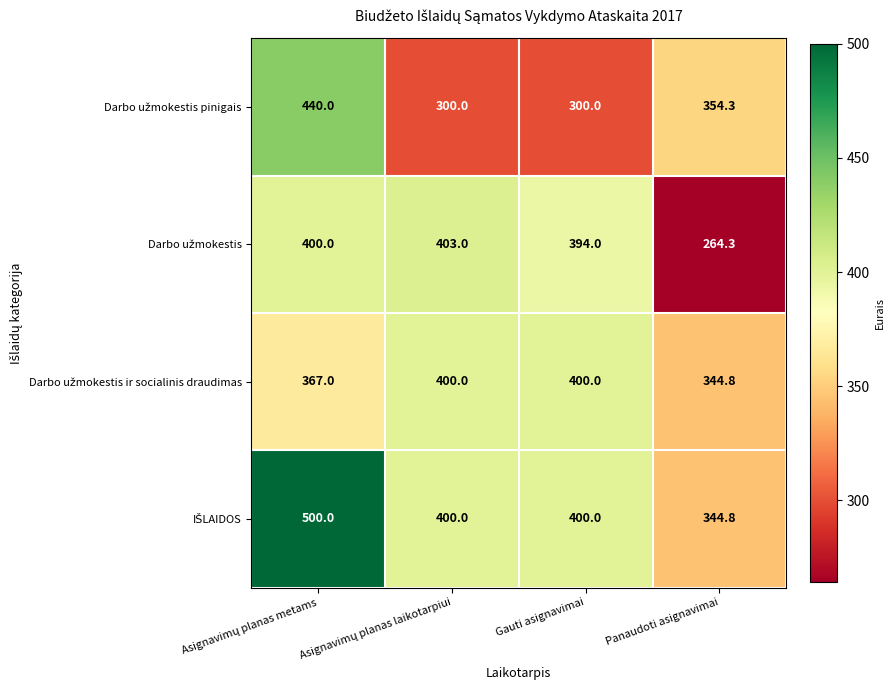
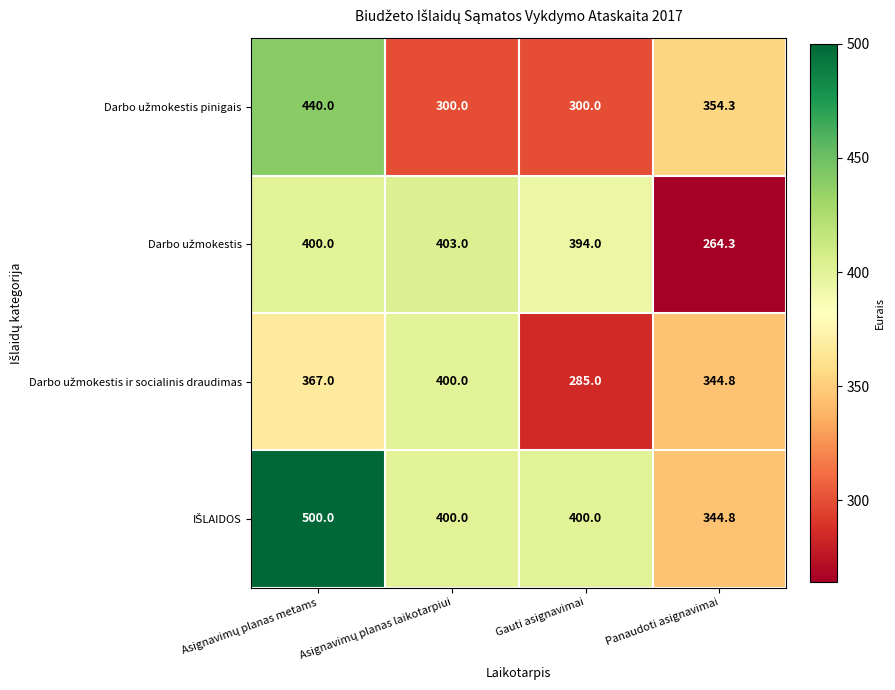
  {
    "Darbo užmokestis pinigais": {
      "Asignavimų planas metams": 440.0,
      "Asignavimų planas laikotarpiui": 300.0,
      "Gauti asignavimai": 300.0,
      "Panaudoti asignavimai": 354.3
    },
    "Darbo užmokestis": {
      "Asignavimų planas metams": 400.0,
      "Asignavimų planas laikotarpiui": 403.0,
      "Gauti asignavimai": 394.0,
      "Panaudoti asignavimai": 264.3
    },
    "Darbo užmokestis ir socialinis draudimas": {
      "Asignavimų planas metams": 367.0,
      "Asignavimų planas laikotarpiui": 400.0,
-     "Gauti asignavimai": 400.0,
+     "Gauti asignavimai": 285.0,
      "Panaudoti asignavimai": 344.8
    },
    "IŠLAIDOS": {
      "Asignavimų planas metams": 500.0,
      "Asignavimų planas laikotarpiui": 400.0,
      "Gauti asignavimai": 400.0,
      "Panaudoti asignavimai": 344.8
    }
  }
